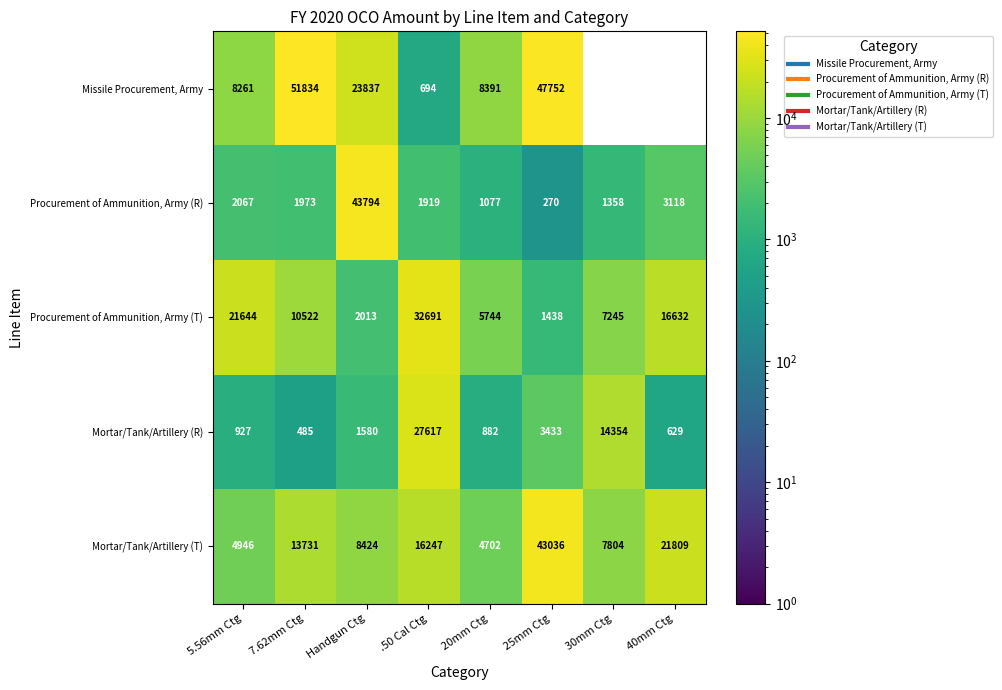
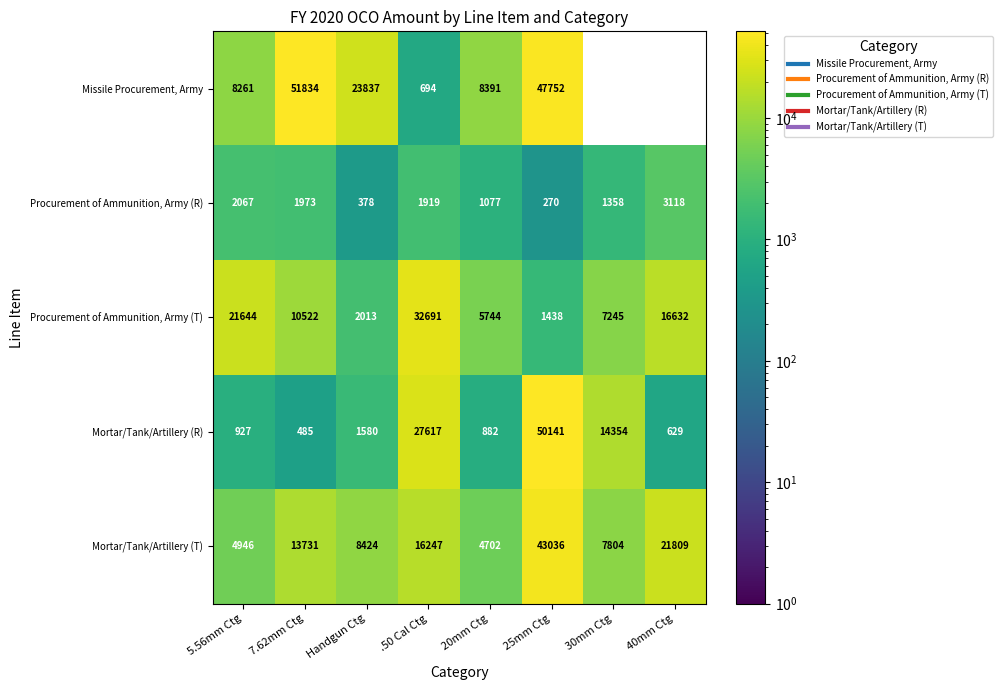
  {
    "Missile Procurement, Army": {
      "5.56mm Ctg": 8261,
      "7.62mm Ctg": 51834,
      "Handgun Ctg": 23837,
      ".50 Cal Ctg": 694,
      "20mm Ctg": 8391,
      "25mm Ctg": 47752
    },
    "Procurement of Ammunition, Army (R)": {
      "5.56mm Ctg": 2067,
      "7.62mm Ctg": 1973,
-     "Handgun Ctg": 43794,
+     "Handgun Ctg": 378,
      ".50 Cal Ctg": 1919,
      "20mm Ctg": 1077,
      "25mm Ctg": 270,
      "30mm Ctg": 1358,
      "40mm Ctg": 3118
    },
    "Procurement of Ammunition, Army (T)": {
      "5.56mm Ctg": 21644,
      "7.62mm Ctg": 10522,
      "Handgun Ctg": 2013,
      ".50 Cal Ctg": 32691,
      "20mm Ctg": 5744,
      "25mm Ctg": 1438,
      "30mm Ctg": 7245,
      "40mm Ctg": 16632
    },
    "Mortar/Tank/Artillery (R)": {
      "5.56mm Ctg": 927,
      "7.62mm Ctg": 485,
      "Handgun Ctg": 1580,
      ".50 Cal Ctg": 27617,
      "20mm Ctg": 882,
-     "25mm Ctg": 3433,
+     "25mm Ctg": 50141,
      "30mm Ctg": 14354,
      "40mm Ctg": 629
    },
    "Mortar/Tank/Artillery (T)": {
      "5.56mm Ctg": 4946,
      "7.62mm Ctg": 13731,
      "Handgun Ctg": 8424,
      ".50 Cal Ctg": 16247,
      "20mm Ctg": 4702,
      "25mm Ctg": 43036,
      "30mm Ctg": 7804,
      "40mm Ctg": 21809
    }
  }
